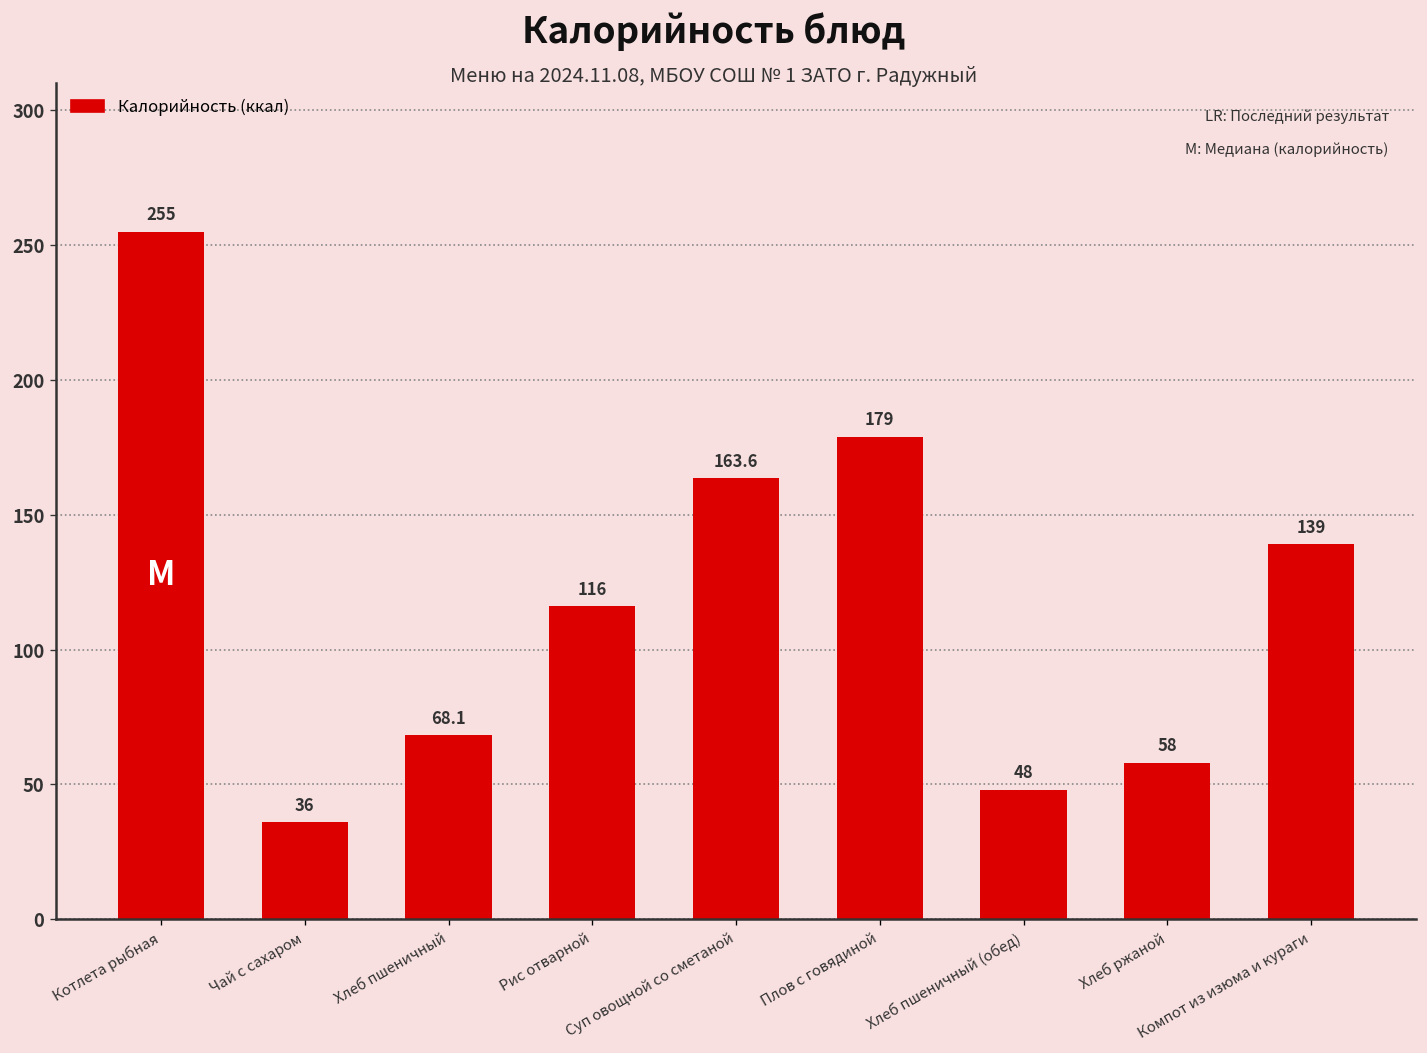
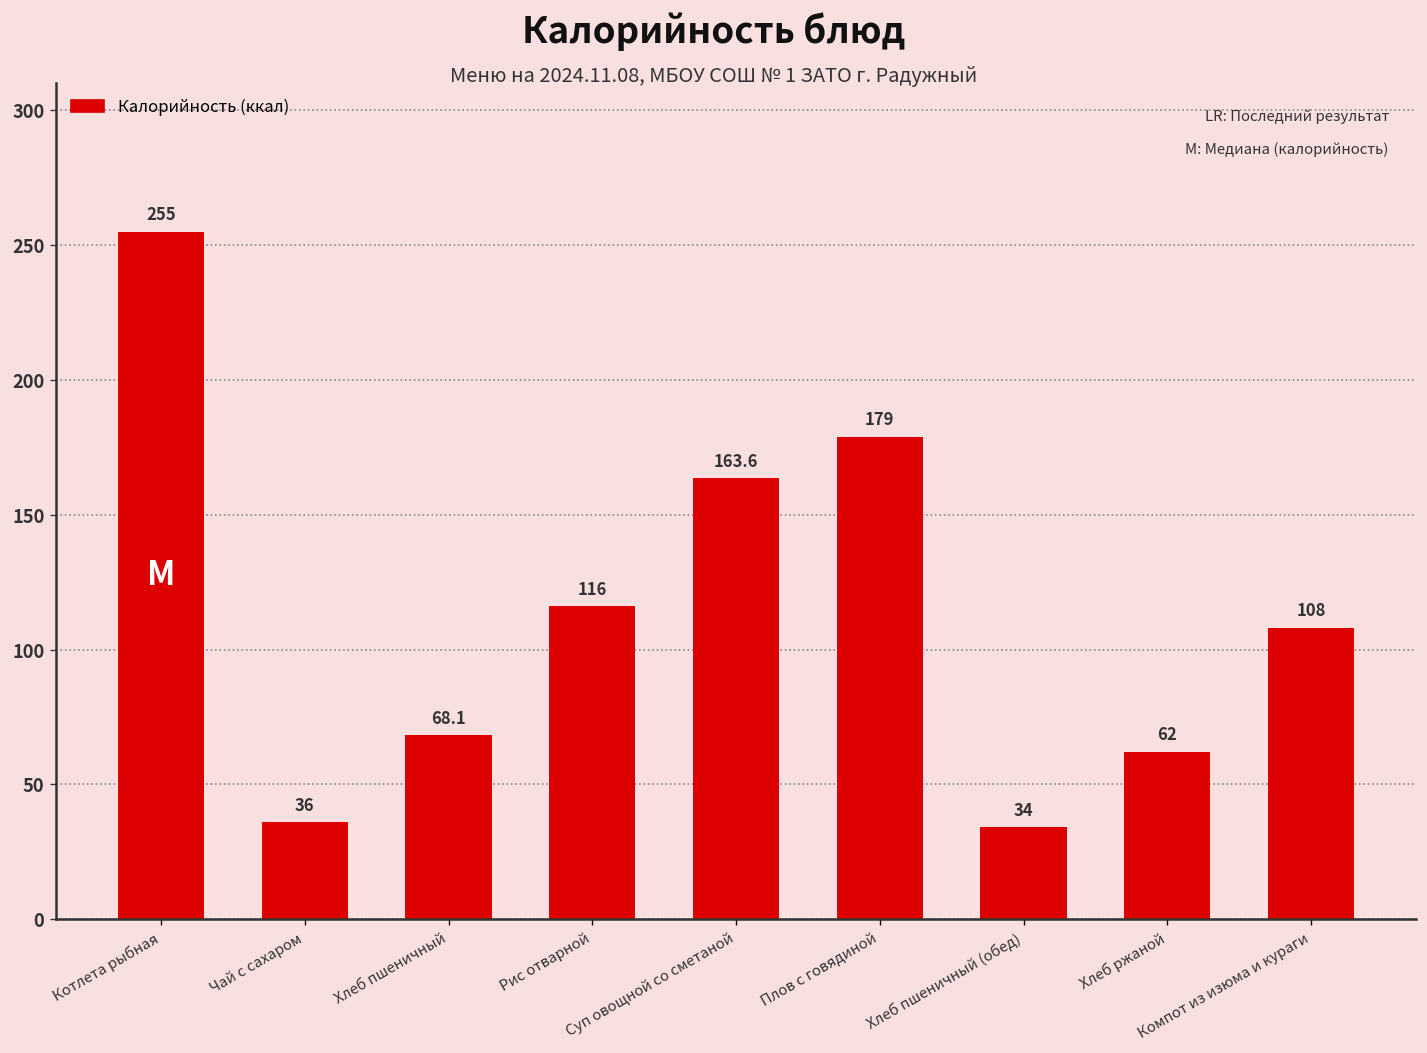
  {
    "Котлета рыбная": 255,
    "Чай с сахаром": 36,
    "Хлеб пшеничный": 68.1,
    "Рис отварной": 116,
    "Суп овощной со сметаной": 163.6,
    "Плов с говядиной": 179,
-   "Хлеб пшеничный (обед)": 48,
-   "Хлеб ржаной": 58,
-   "Компот из изюма и кураги": 139
+   "Хлеб пшеничный (обед)": 34,
+   "Хлеб ржаной": 62,
+   "Компот из изюма и кураги": 108
  }
